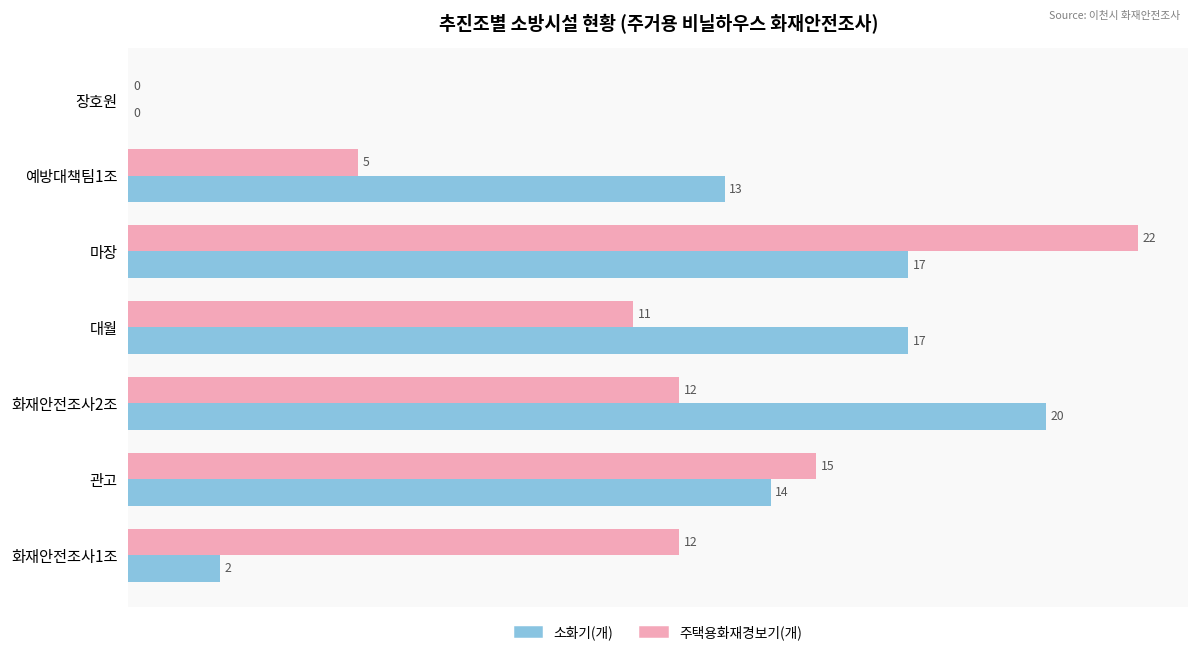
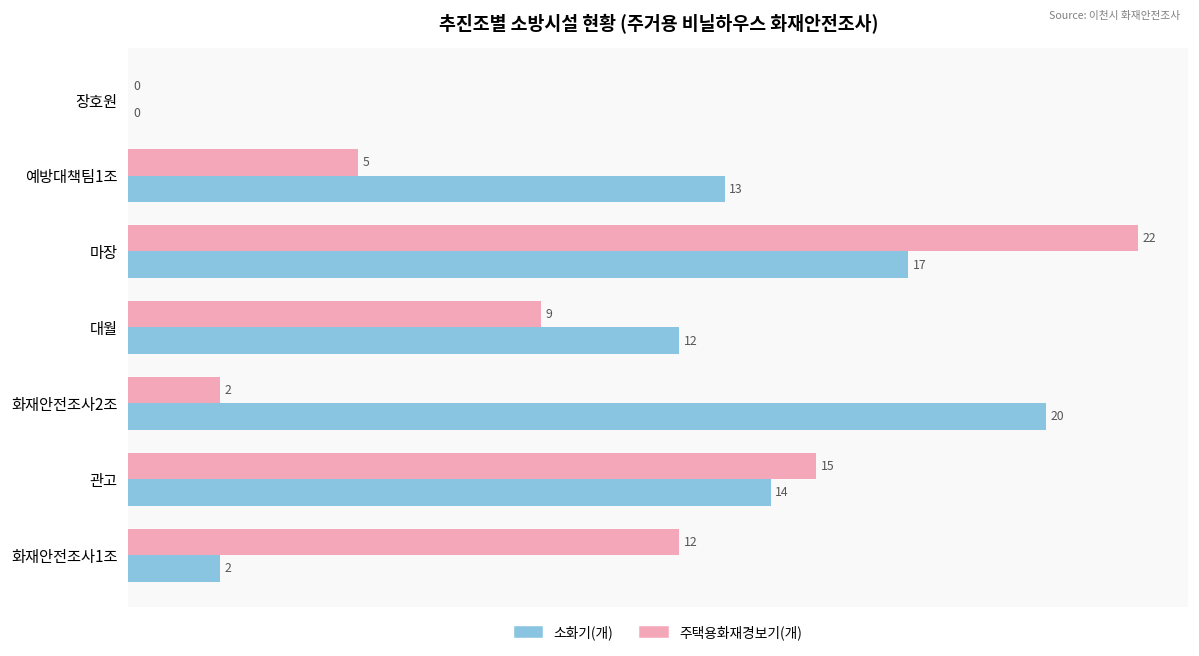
  {
    "소화기(개)": {
      "장호원": 0,
      "예방대책팀1조": 13,
      "마장": 17,
-     "대월": 17,
+     "대월": 12,
      "화재안전조사2조": 20,
      "관고": 14,
      "화재안전조사1조": 2
    },
    "주택용화재경보기(개)": {
      "장호원": 0,
      "예방대책팀1조": 5,
      "마장": 22,
-     "대월": 11,
-     "화재안전조사2조": 12,
+     "대월": 9,
+     "화재안전조사2조": 2,
      "관고": 15,
      "화재안전조사1조": 12
    }
  }
